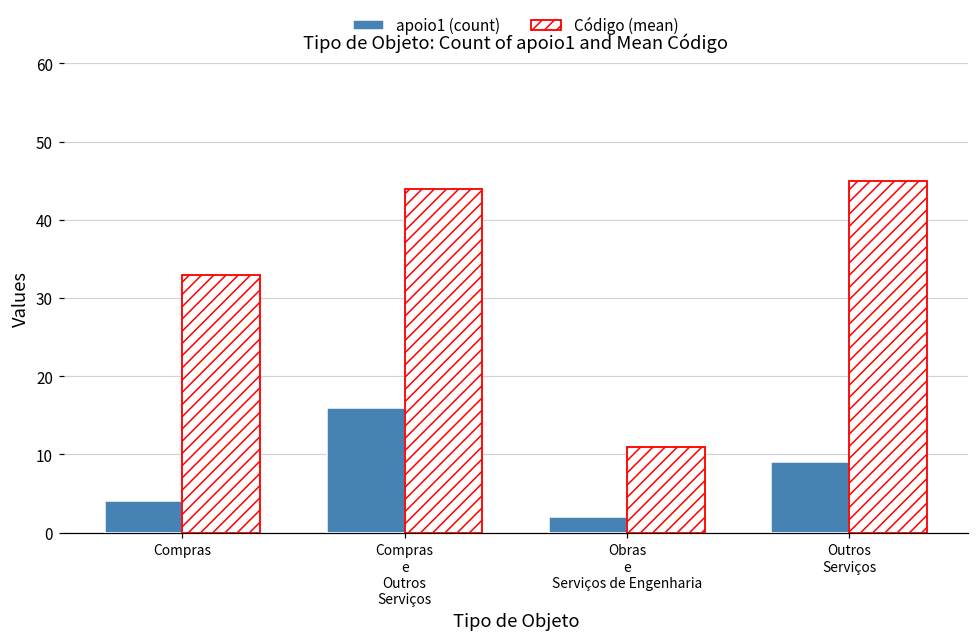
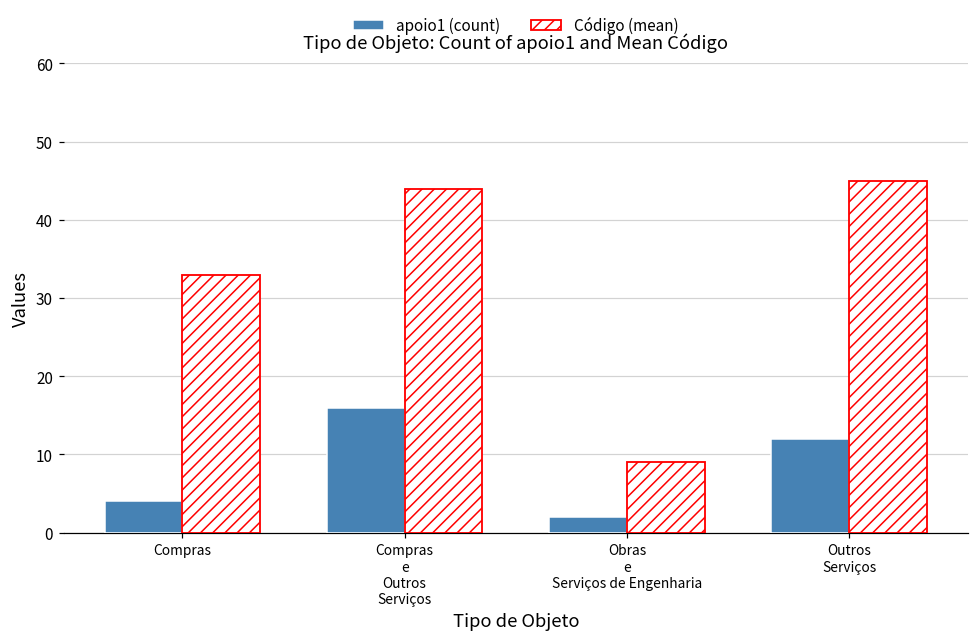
  {
    "apoio1 (count)": {
      "Compras": 4,
      "Compras e Outros Serviços": 16,
      "Obras e Serviços de Engenharia": 2,
-     "Outros Serviços": 9
+     "Outros Serviços": 12
    },
    "Código (mean)": {
      "Compras": 33,
      "Compras e Outros Serviços": 44,
-     "Obras e Serviços de Engenharia": 11,
+     "Obras e Serviços de Engenharia": 9,
      "Outros Serviços": 45
    }
  }
